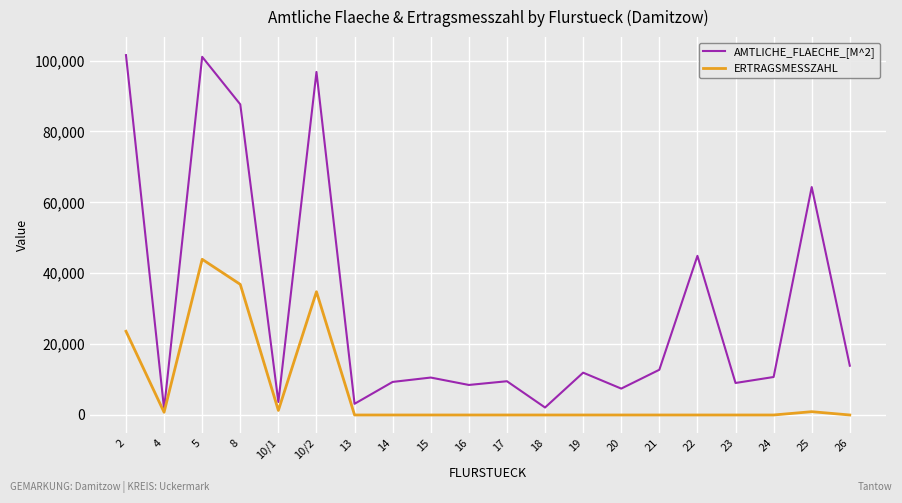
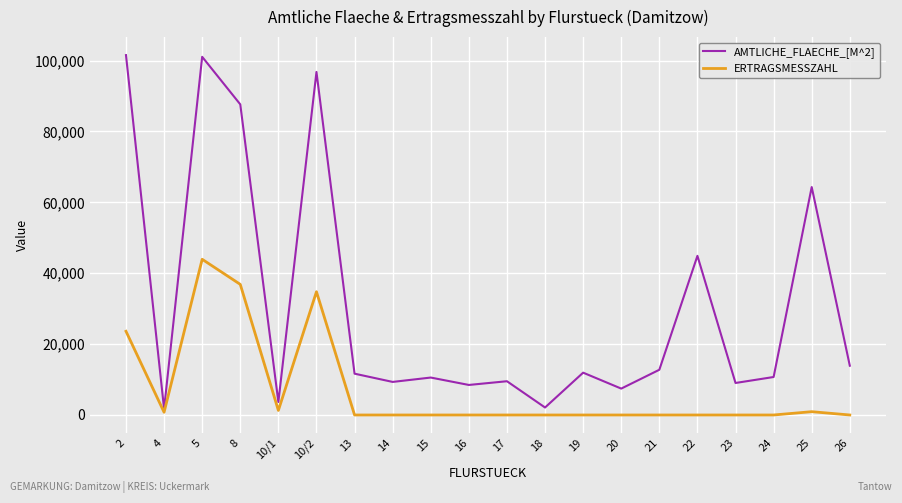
  {
    "AMTLICHE_FLAECHE_[M^2]": {
      "2": "102,000",
      "4": "2,000",
      "5": "101,000",
      "8": "88,000",
      "10/1": "4,000",
      "10/2": "97,000",
-     "13": "3,000",
+     "13": "12,000",
      "14": "9,000",
      "15": "11,000",
      "16": "8,000",
      "17": "10,000",
      "18": "2,000",
      "19": "12,000",
      "20": "7,000",
      "21": "13,000",
      "22": "45,000",
      "23": "9,000",
      "24": "11,000",
      "25": "64,000",
      "26": "14,000"
    },
    "ERTRAGSMESSZAHL": {
      "2": "24,000",
      "4": "1,000",
      "5": "44,000",
      "8": "37,000",
      "10/1": "1,000",
      "10/2": "35,000",
      "13": "0",
      "14": "0",
      "15": "0",
      "16": "0",
      "17": "0",
      "18": "0",
      "19": "0",
      "20": "0",
      "21": "0",
      "22": "0",
      "23": "0",
      "24": "0",
      "25": "1,000",
      "26": "0"
    }
  }
